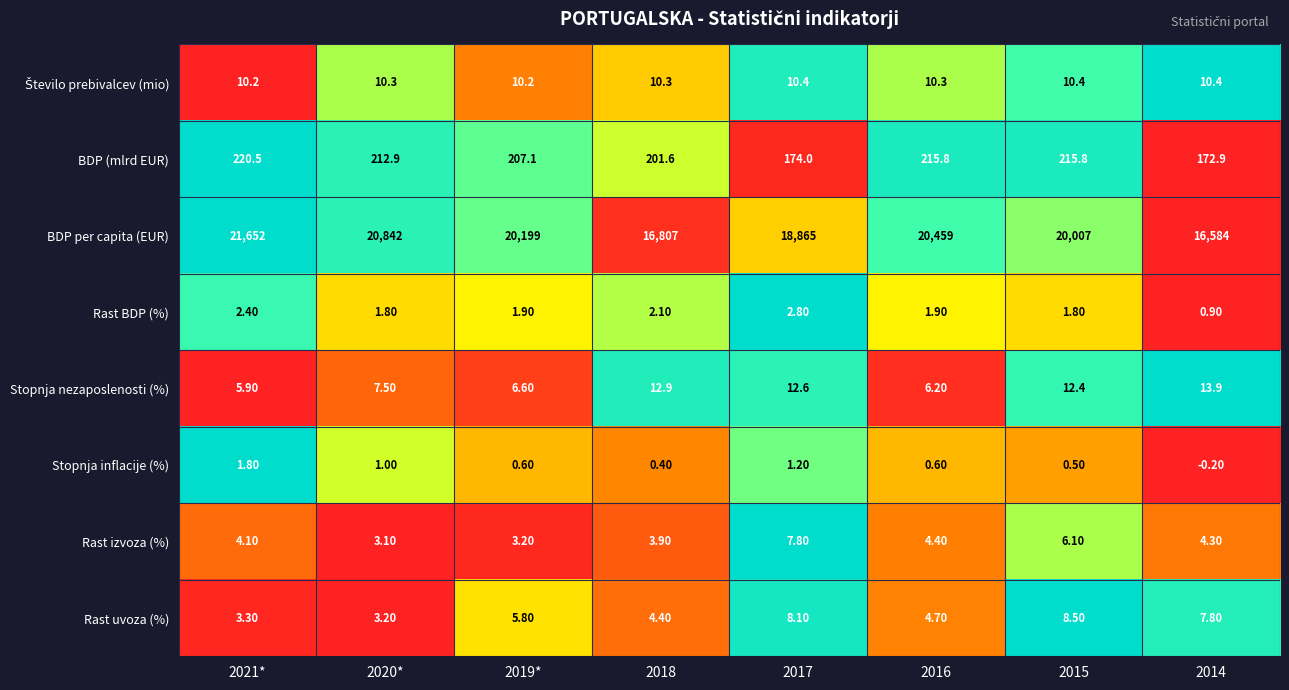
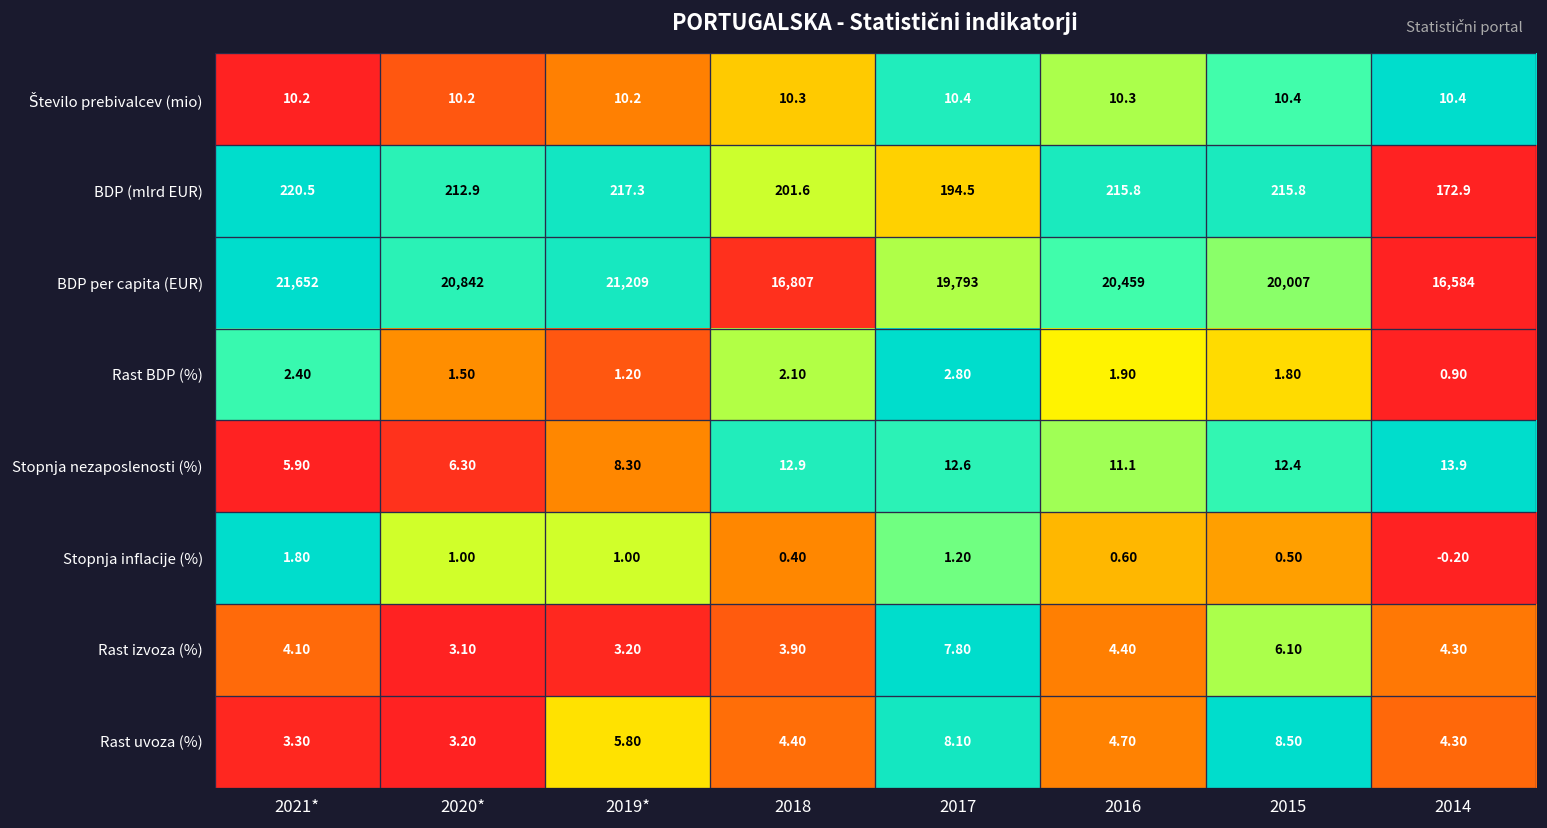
  {
    "Število prebivalcev (mio)": {
      "2021*": "10.2",
-     "2020*": "10.3",
+     "2020*": "10.2",
      "2019*": "10.2",
      "2018": "10.3",
      "2017": "10.4",
      "2016": "10.3",
      "2015": "10.4",
      "2014": "10.4"
    },
    "BDP (mlrd EUR)": {
      "2021*": "220.5",
      "2020*": "212.9",
-     "2019*": "207.1",
+     "2019*": "217.3",
      "2018": "201.6",
-     "2017": "174.0",
+     "2017": "194.5",
      "2016": "215.8",
      "2015": "215.8",
      "2014": "172.9"
    },
    "BDP per capita (EUR)": {
      "2021*": "21,652",
      "2020*": "20,842",
-     "2019*": "20,199",
+     "2019*": "21,209",
      "2018": "16,807",
-     "2017": "18,865",
+     "2017": "19,793",
      "2016": "20,459",
      "2015": "20,007",
      "2014": "16,584"
    },
    "Rast BDP (%)": {
      "2021*": "2.40",
-     "2020*": "1.80",
-     "2019*": "1.90",
+     "2020*": "1.50",
+     "2019*": "1.20",
      "2018": "2.10",
      "2017": "2.80",
      "2016": "1.90",
      "2015": "1.80",
      "2014": "0.90"
    },
    "Stopnja nezaposlenosti (%)": {
      "2021*": "5.90",
-     "2020*": "7.50",
-     "2019*": "6.60",
+     "2020*": "6.30",
+     "2019*": "8.30",
      "2018": "12.9",
      "2017": "12.6",
-     "2016": "6.20",
+     "2016": "11.1",
      "2015": "12.4",
      "2014": "13.9"
    },
    "Stopnja inflacije (%)": {
      "2021*": "1.80",
      "2020*": "1.00",
-     "2019*": "0.60",
+     "2019*": "1.00",
      "2018": "0.40",
      "2017": "1.20",
      "2016": "0.60",
      "2015": "0.50",
      "2014": "-0.20"
    },
    "Rast izvoza (%)": {
      "2021*": "4.10",
      "2020*": "3.10",
      "2019*": "3.20",
      "2018": "3.90",
      "2017": "7.80",
      "2016": "4.40",
      "2015": "6.10",
      "2014": "4.30"
    },
    "Rast uvoza (%)": {
      "2021*": "3.30",
      "2020*": "3.20",
      "2019*": "5.80",
      "2018": "4.40",
      "2017": "8.10",
      "2016": "4.70",
      "2015": "8.50",
-     "2014": "7.80"
+     "2014": "4.30"
    }
  }
